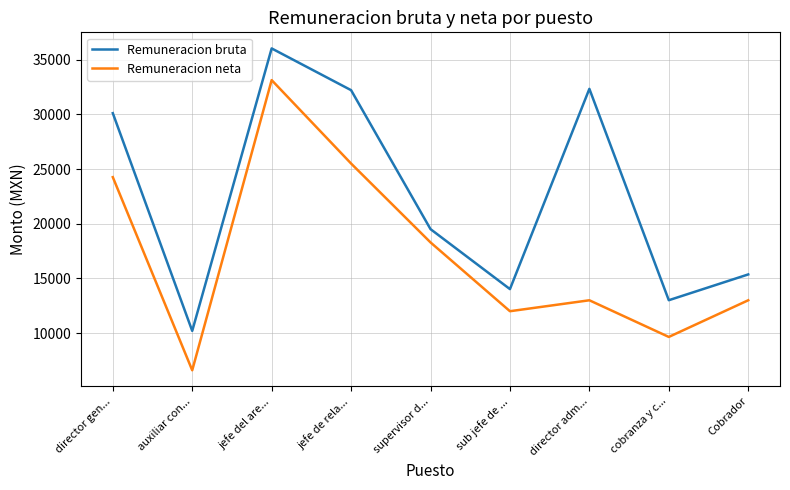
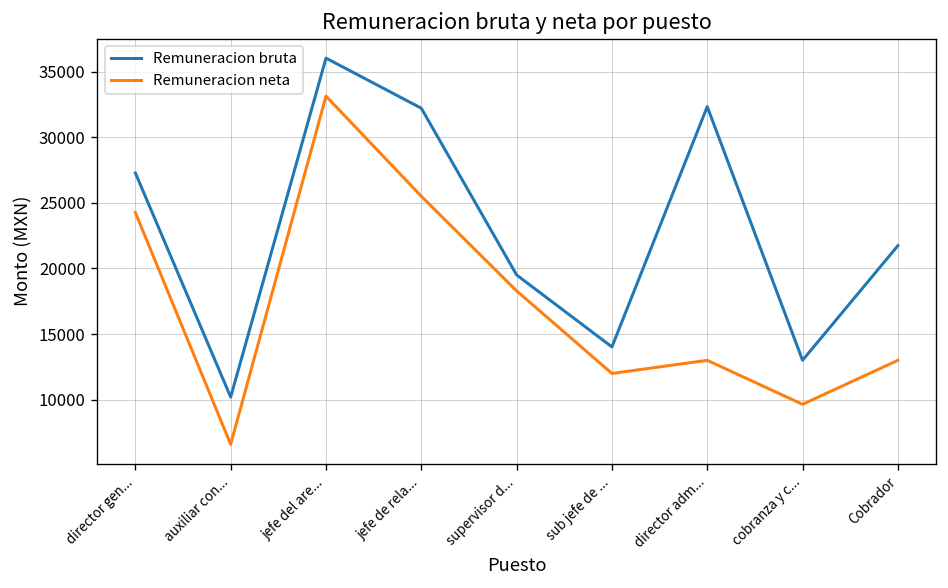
  {
    "Remuneracion bruta": {
-     "director gen...": 30100,
+     "director gen...": 27300,
      "auxiliar con...": 10200,
      "jefe del are...": 36000,
      "jefe de rela...": 32200,
      "supervisor d...": 19500,
      "sub jefe de ...": 14000,
      "director adm...": 32300,
      "cobranza y c...": 13000,
-     "Cobrador": 15400
+     "Cobrador": 21700
    },
    "Remuneracion neta": {
      "director gen...": 24300,
      "auxiliar con...": 6600,
      "jefe del are...": 33100,
      "jefe de rela...": 25500,
      "supervisor d...": 18300,
      "sub jefe de ...": 12000,
      "director adm...": 13000,
      "cobranza y c...": 9600,
      "Cobrador": 13000
    }
  }
